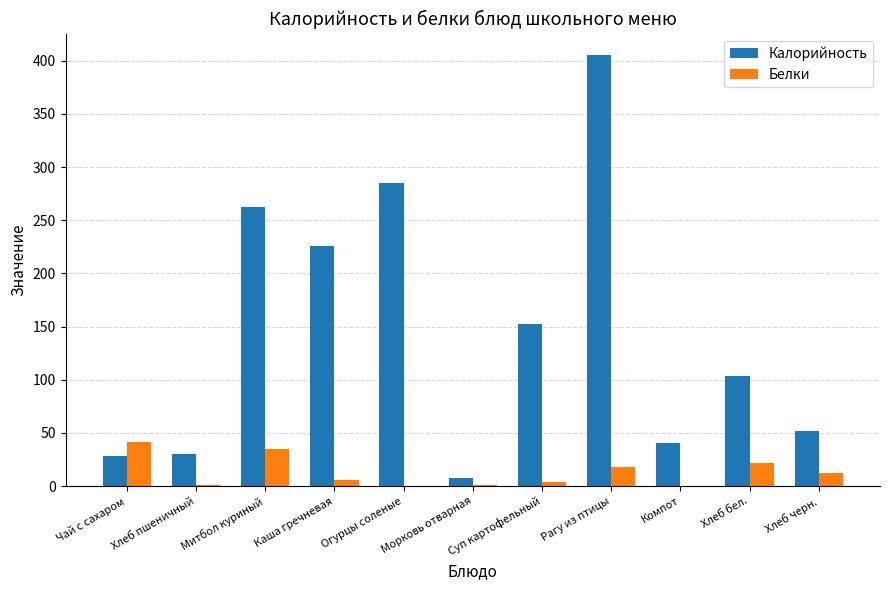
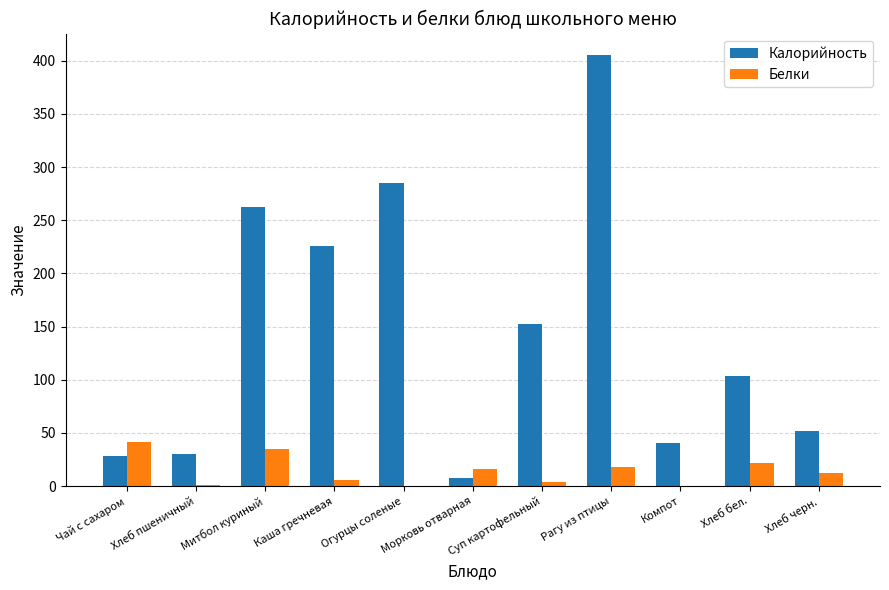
  {
    "Калорийность": {
      "Чай с сахаром": 28,
      "Хлеб пшеничный": 30,
      "Митбол куриный": 263,
      "Каша гречневая": 226,
      "Огурцы соленые": 285,
      "Морковь отварная": 8,
      "Суп картофельный": 152,
      "Рагу из птицы": 405,
      "Компот": 40,
      "Хлеб бел.": 104,
      "Хлеб черн.": 52
    },
    "Белки": {
      "Чай с сахаром": 42,
      "Митбол куриный": 35,
      "Каша гречневая": 6,
-     "Морковь отварная": 1,
+     "Морковь отварная": 16,
      "Суп картофельный": 3,
      "Рагу из птицы": 18,
      "Хлеб бел.": 22,
      "Хлеб черн.": 12
    }
  }
